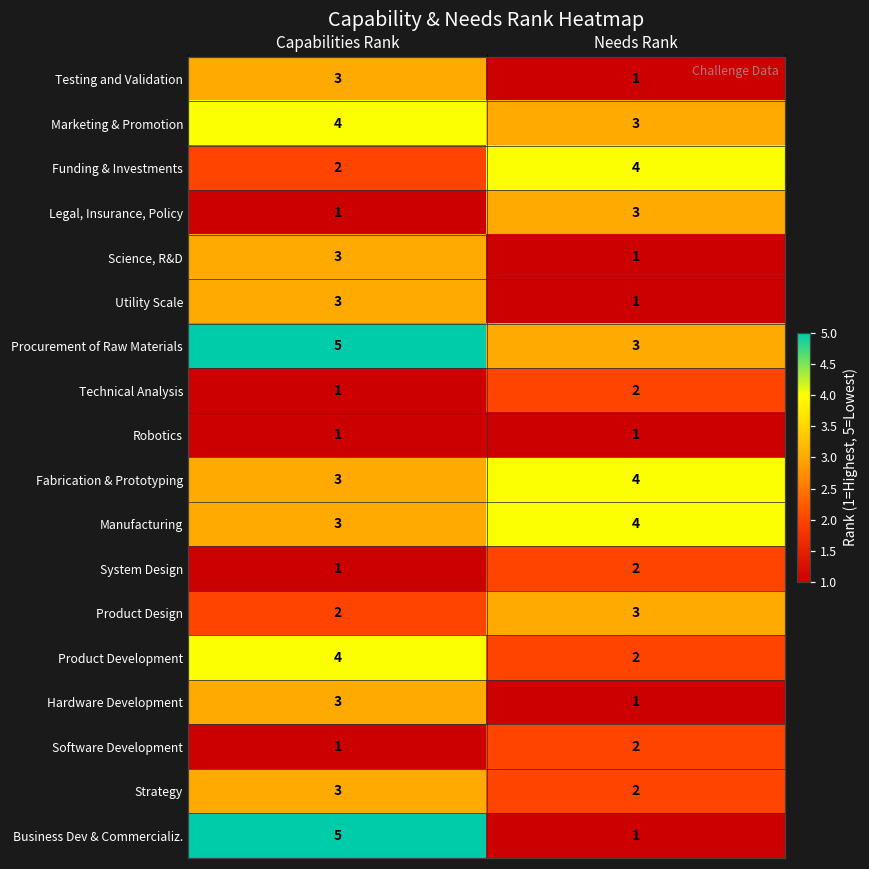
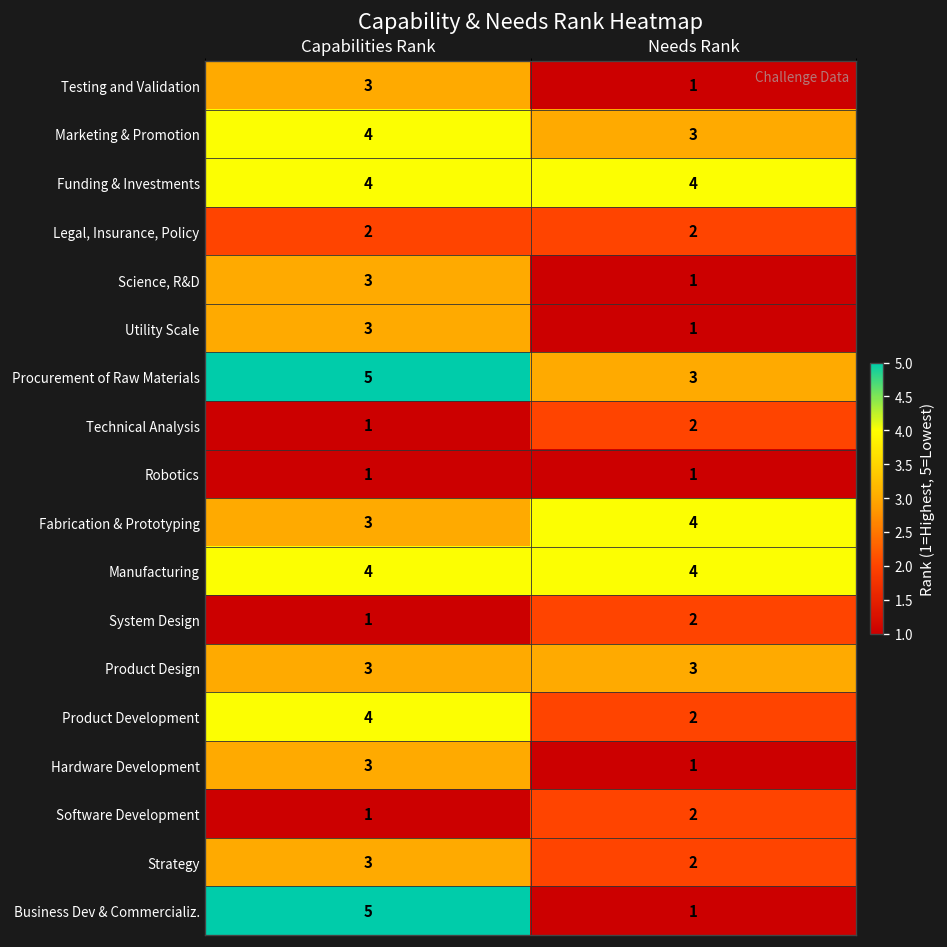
  {
    "Testing and Validation": {
      "Capabilities Rank": 3
    },
    "Marketing & Promotion": {
      "Capabilities Rank": 4,
      "Needs Rank": 3
    },
    "Funding & Investments": {
-     "Capabilities Rank": 2,
+     "Capabilities Rank": 4,
      "Needs Rank": 4
    },
    "Legal, Insurance, Policy": {
-     "Capabilities Rank": 1,
-     "Needs Rank": 3
+     "Capabilities Rank": 2,
+     "Needs Rank": 2
    },
    "Science, R&D": {
      "Capabilities Rank": 3,
      "Needs Rank": 1
    },
    "Utility Scale": {
      "Capabilities Rank": 3,
      "Needs Rank": 1
    },
    "Procurement of Raw Materials": {
      "Capabilities Rank": 5,
      "Needs Rank": 3
    },
    "Technical Analysis": {
      "Capabilities Rank": 1,
      "Needs Rank": 2
    },
    "Robotics": {
      "Capabilities Rank": 1,
      "Needs Rank": 1
    },
    "Fabrication & Prototyping": {
      "Capabilities Rank": 3,
      "Needs Rank": 4
    },
    "Manufacturing": {
-     "Capabilities Rank": 3,
+     "Capabilities Rank": 4,
      "Needs Rank": 4
    },
    "System Design": {
      "Capabilities Rank": 1,
      "Needs Rank": 2
    },
    "Product Design": {
-     "Capabilities Rank": 2,
+     "Capabilities Rank": 3,
      "Needs Rank": 3
    },
    "Product Development": {
      "Capabilities Rank": 4,
      "Needs Rank": 2
    },
    "Hardware Development": {
      "Capabilities Rank": 3,
      "Needs Rank": 1
    },
    "Software Development": {
      "Capabilities Rank": 1,
      "Needs Rank": 2
    },
    "Strategy": {
      "Capabilities Rank": 3,
      "Needs Rank": 2
    },
    "Business Dev & Commercializ.": {
      "Capabilities Rank": 5,
      "Needs Rank": 1
    }
  }
